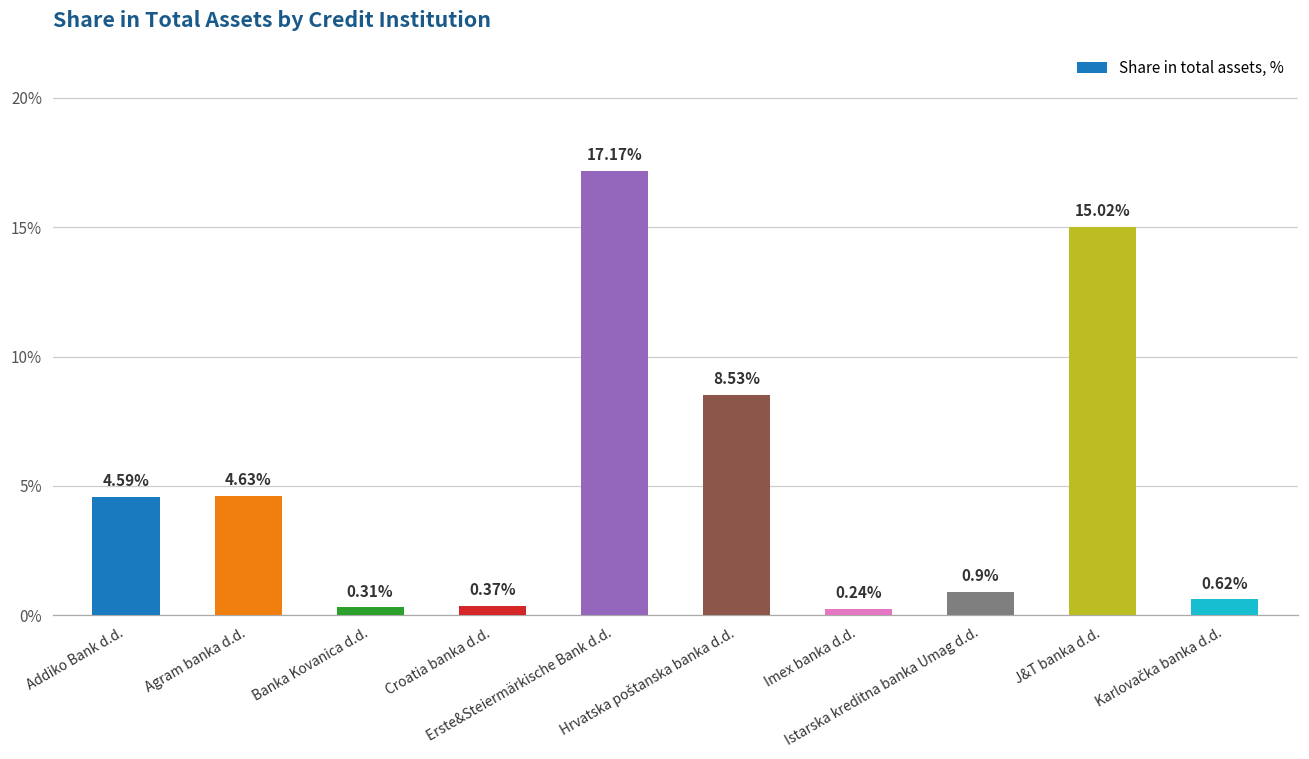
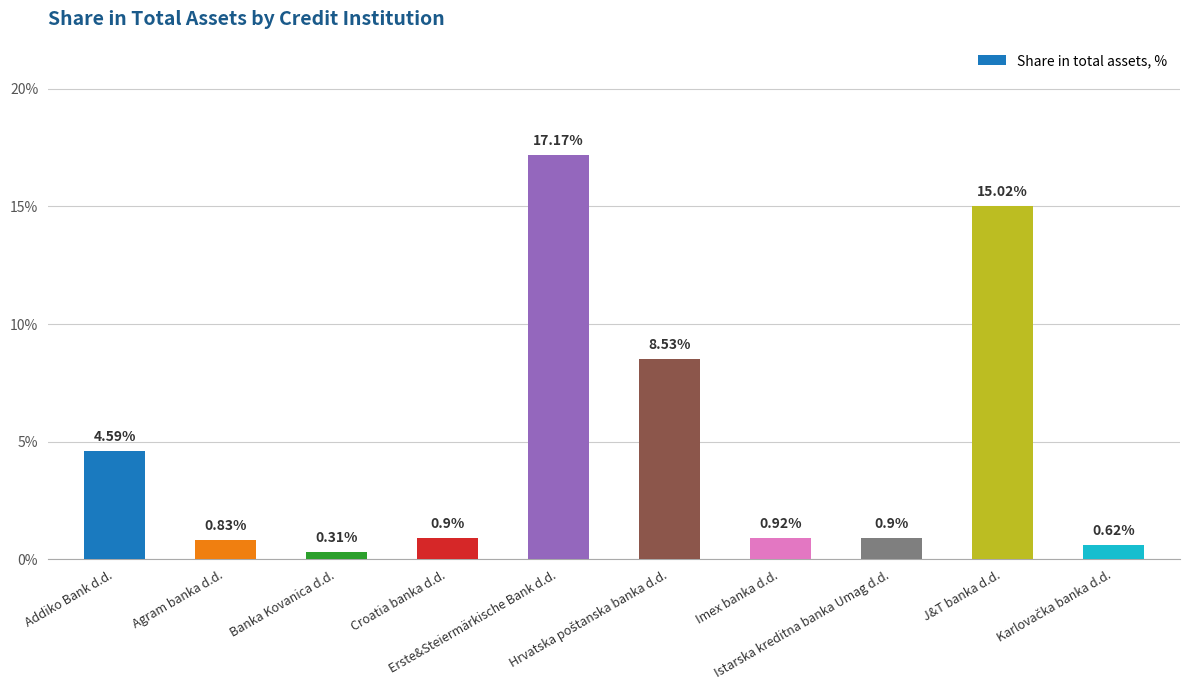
  {
    "Addiko Bank d.d.": "4.59%",
-   "Agram banka d.d.": "4.63%",
+   "Agram banka d.d.": "0.83%",
    "Banka Kovanica d.d.": "0.31%",
-   "Croatia banka d.d.": "0.37%",
+   "Croatia banka d.d.": "0.9%",
    "Erste&Steiermärkische Bank d.d.": "17.17%",
    "Hrvatska poštanska banka d.d.": "8.53%",
-   "Imex banka d.d.": "0.24%",
+   "Imex banka d.d.": "0.92%",
    "Istarska kreditna banka Umag d.d.": "0.9%",
    "J&T banka d.d.": "15.02%",
    "Karlovačka banka d.d.": "0.62%"
  }
